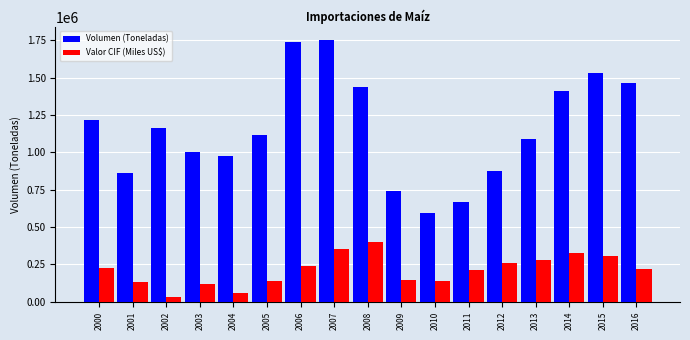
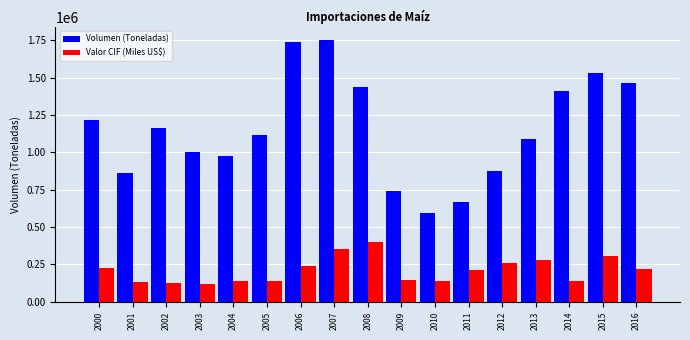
  {
    "Volumen (Toneladas)": {
      "2000": 1220000,
      "2001": 870000,
      "2002": 1160000,
      "2003": 1000000,
      "2004": 980000,
      "2005": 1120000,
      "2006": 1740000,
      "2007": 1750000,
      "2008": 1440000,
      "2009": 740000,
      "2010": 600000,
      "2011": 670000,
      "2012": 870000,
      "2013": 1090000,
      "2014": 1410000,
      "2015": 1530000,
      "2016": 1460000
    },
    "Valor CIF (Miles US$)": {
      "2000": 220000,
      "2001": 130000,
-     "2002": 30000,
+     "2002": 130000,
      "2003": 120000,
-     "2004": 60000,
+     "2004": 140000,
      "2005": 140000,
      "2006": 240000,
      "2007": 350000,
      "2008": 400000,
      "2009": 140000,
      "2010": 140000,
      "2011": 210000,
      "2012": 260000,
      "2013": 280000,
-     "2014": 330000,
+     "2014": 140000,
      "2015": 310000,
      "2016": 220000
    }
  }
